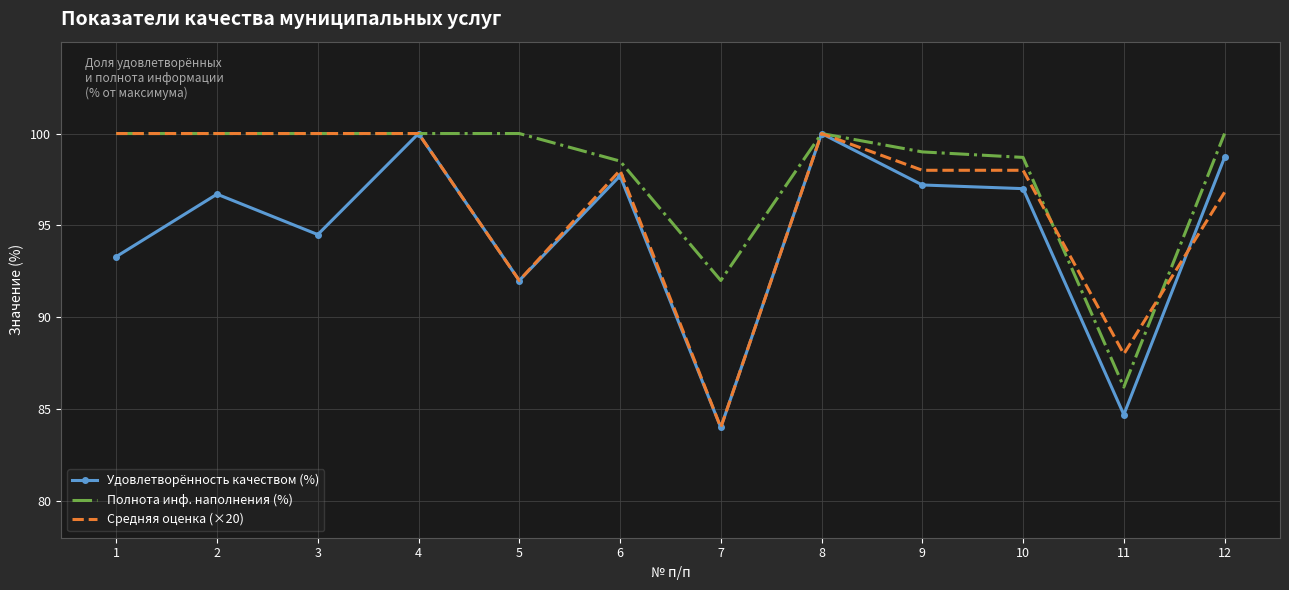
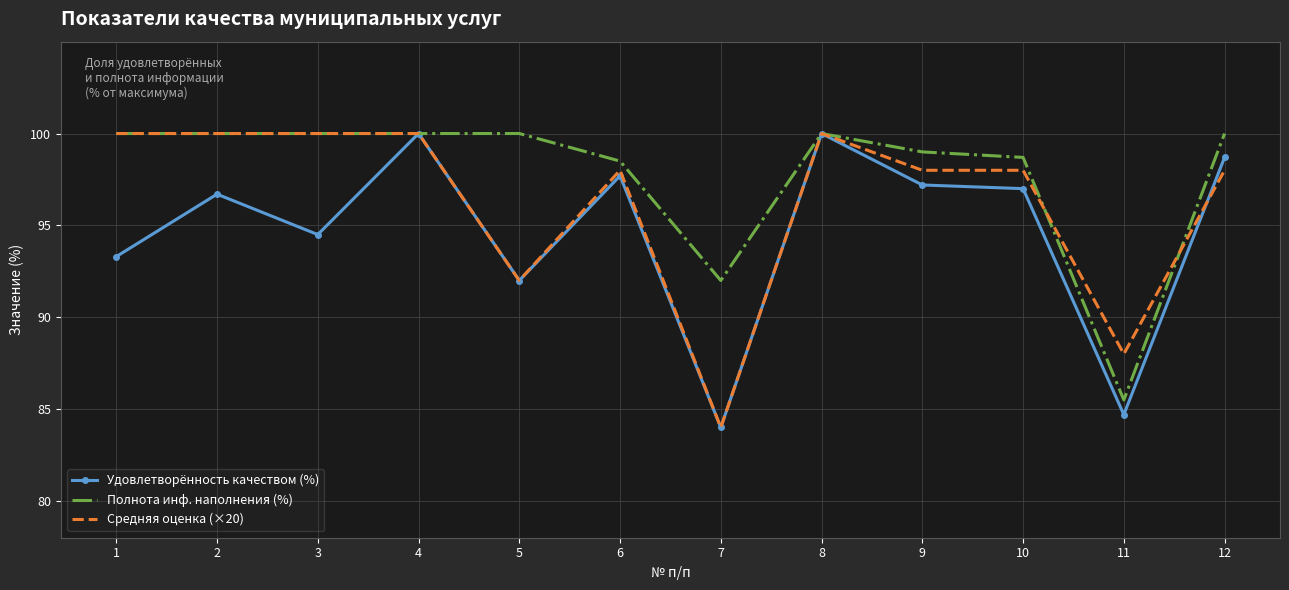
  {
    "Удовлетворённость качеством (%)": {
      "1": 93.3,
      "2": 96.7,
      "3": 94.5,
      "6": 97.7,
      "9": 97.2,
      "10": 97.0,
      "11": 84.7,
      "12": 98.7
    },
    "Полнота инф. наполнения (%)": {
      "5": 100.0,
      "6": 98.5,
      "7": 92.0,
      "9": 99.0,
      "10": 98.7,
-     "11": 86.2,
+     "11": 85.5,
      "12": 100.0
    },
    "Средняя оценка (×20)": {
      "6": 98.0,
      "9": 98.0,
      "10": 98.0,
      "11": 88.0,
-     "12": 96.8
+     "12": 98.0
    }
  }
